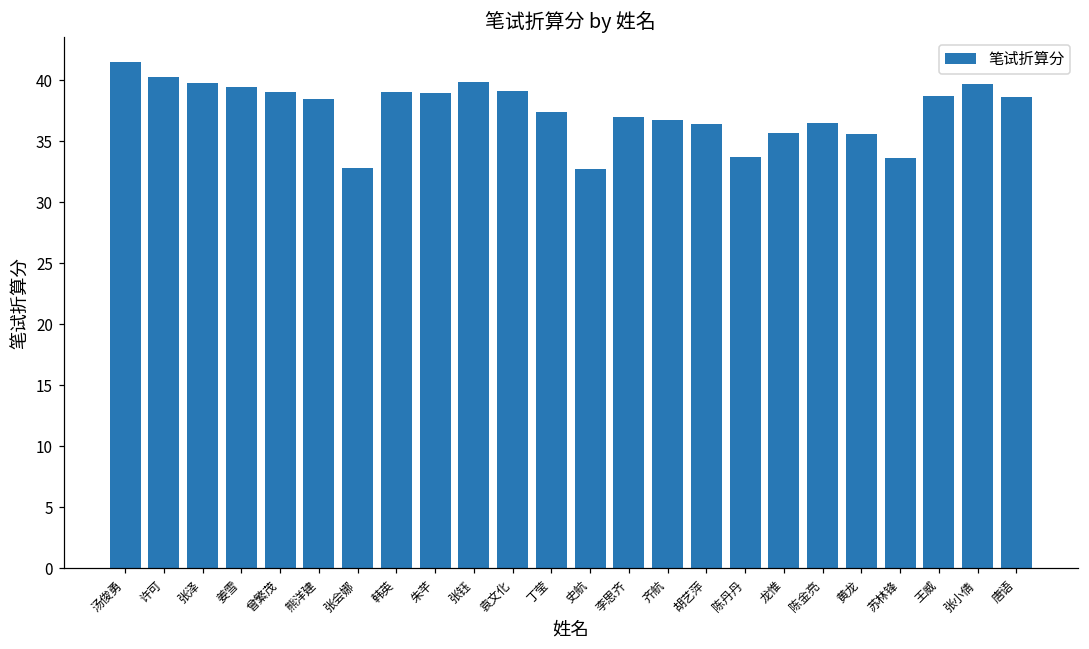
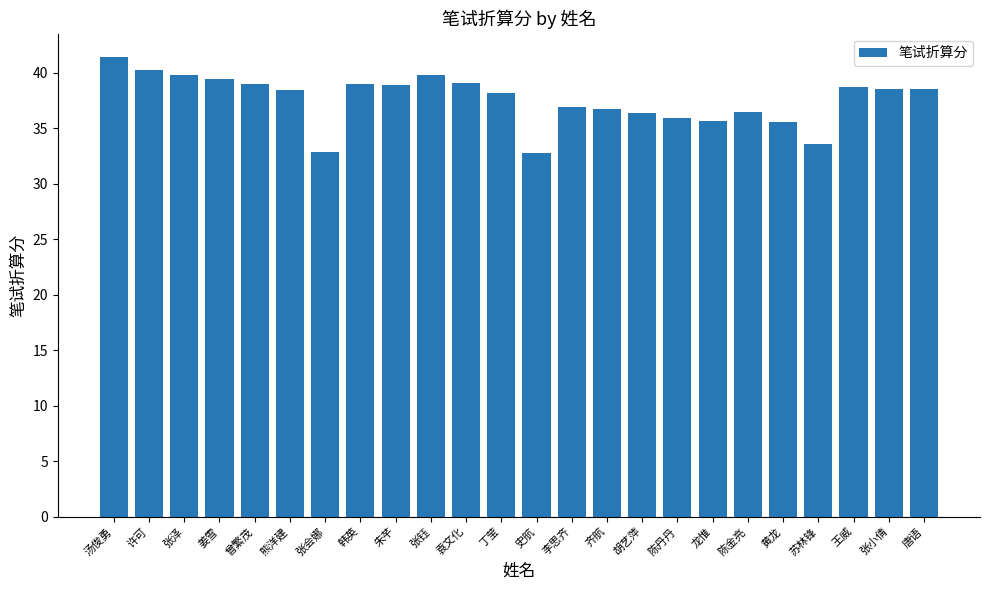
  {
    "汤俊勇": 41.4,
    "许可": 40.2,
    "张泽": 39.8,
    "姜雪": 39.4,
    "曾繁茂": 39.0,
    "熊洋建": 38.5,
    "张会娜": 32.8,
    "韩英": 39.0,
    "朱芊": 38.9,
    "张钰": 39.8,
    "袁文化": 39.1,
-   "丁莹": 37.4,
+   "丁莹": 38.2,
    "史航": 32.7,
    "李思齐": 36.9,
    "齐航": 36.7,
    "胡艺萍": 36.4,
-   "陈丹丹": 33.7,
+   "陈丹丹": 35.9,
    "龙惟": 35.7,
    "陈金亮": 36.5,
    "黄龙": 35.6,
    "苏林锋": 33.6,
    "王威": 38.7,
-   "张小倩": 39.7,
+   "张小倩": 38.6,
    "唐语": 38.6
  }
